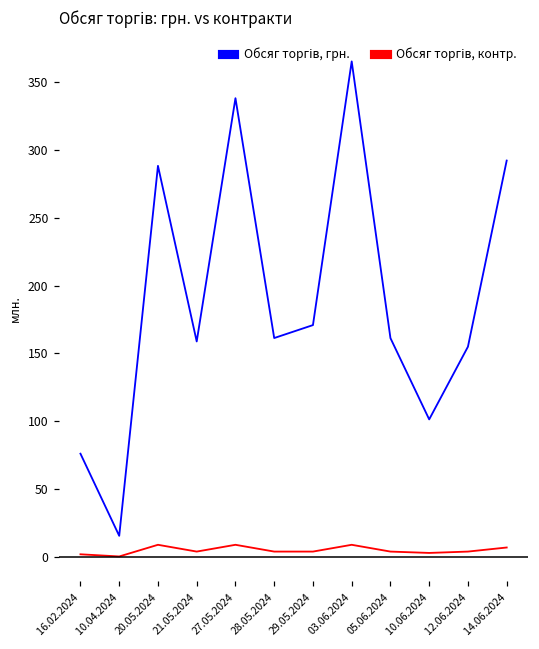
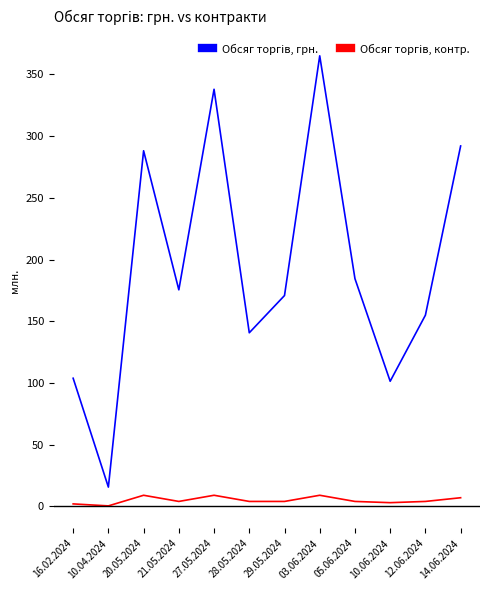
  {
    "Обсяг торгів, грн.": {
-     "16.02.2024": 76,
+     "16.02.2024": 104,
      "10.04.2024": 16,
      "20.05.2024": 288,
-     "21.05.2024": 159,
+     "21.05.2024": 175,
      "27.05.2024": 338,
-     "28.05.2024": 161,
+     "28.05.2024": 141,
      "29.05.2024": 171,
      "03.06.2024": 365,
-     "05.06.2024": 161,
+     "05.06.2024": 185,
      "10.06.2024": 101,
      "12.06.2024": 155,
      "14.06.2024": 292
    },
    "Обсяг торгів, контр.": {
      "16.02.2024": 2,
      "10.04.2024": 0,
      "20.05.2024": 9,
      "21.05.2024": 4,
      "27.05.2024": 9,
      "28.05.2024": 4,
      "29.05.2024": 4,
      "03.06.2024": 9,
      "05.06.2024": 4,
      "10.06.2024": 3,
      "12.06.2024": 4,
      "14.06.2024": 7
    }
  }
